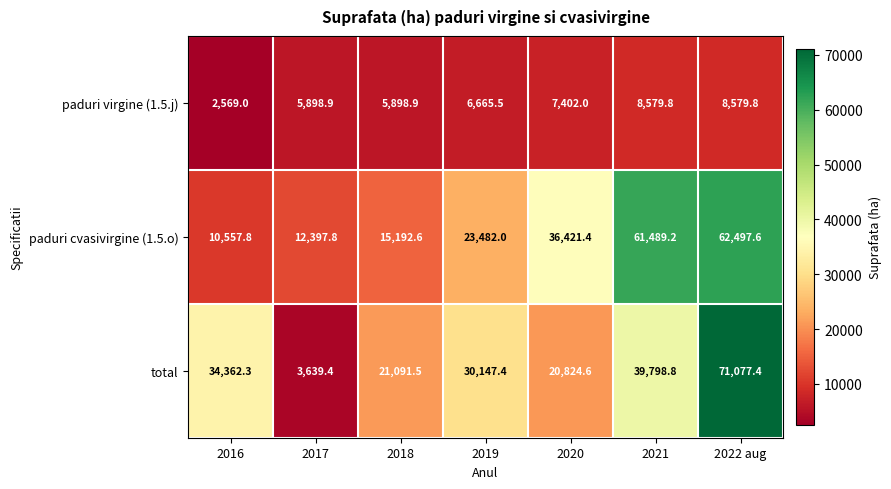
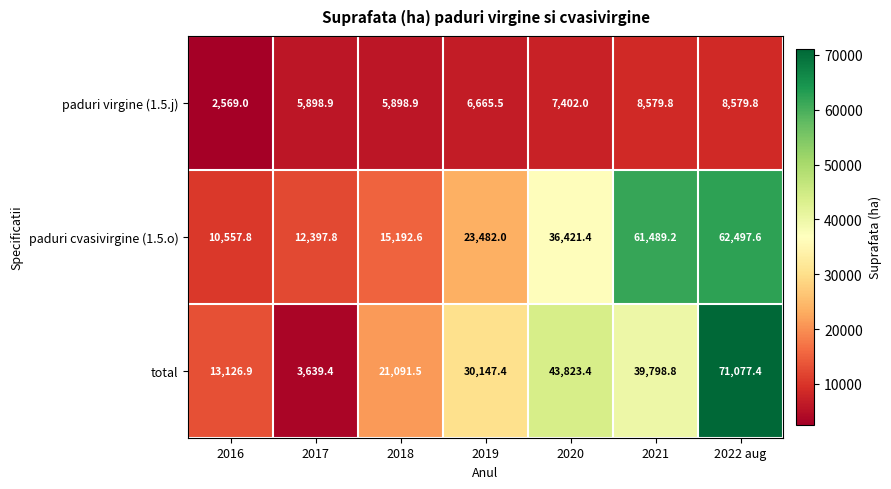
  {
    "paduri virgine (1.5.j)": {
      "2016": "2,569.0",
      "2017": "5,898.9",
      "2018": "5,898.9",
      "2019": "6,665.5",
      "2020": "7,402.0",
      "2021": "8,579.8",
      "2022 aug": "8,579.8"
    },
    "paduri cvasivirgine (1.5.o)": {
      "2016": "10,557.8",
      "2017": "12,397.8",
      "2018": "15,192.6",
      "2019": "23,482.0",
      "2020": "36,421.4",
      "2021": "61,489.2",
      "2022 aug": "62,497.6"
    },
    "total": {
-     "2016": "34,362.3",
+     "2016": "13,126.9",
      "2017": "3,639.4",
      "2018": "21,091.5",
      "2019": "30,147.4",
-     "2020": "20,824.6",
+     "2020": "43,823.4",
      "2021": "39,798.8",
      "2022 aug": "71,077.4"
    }
  }
